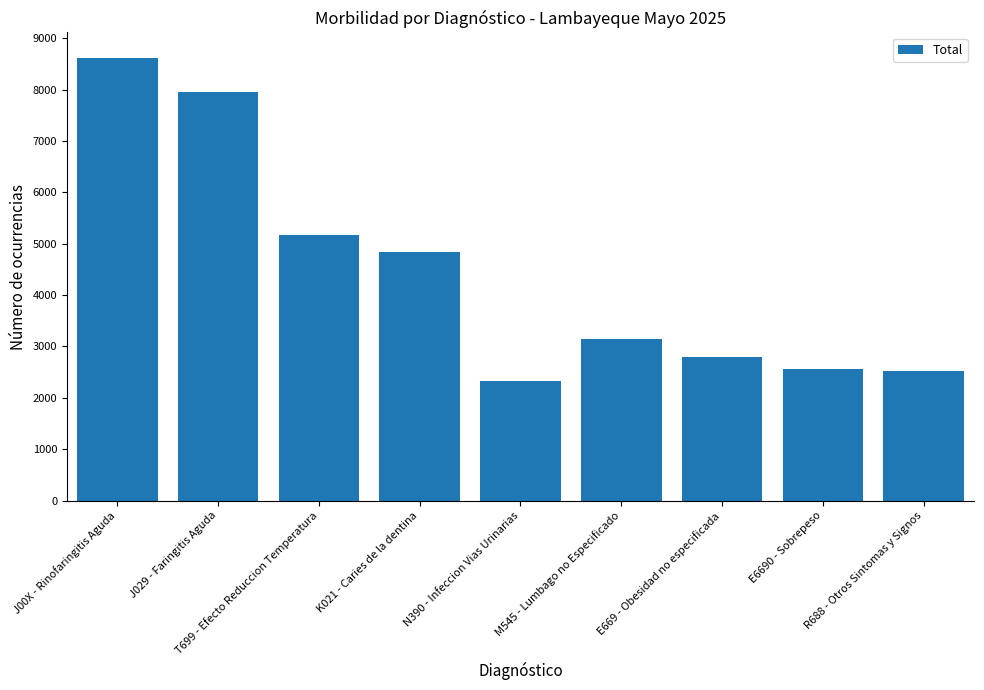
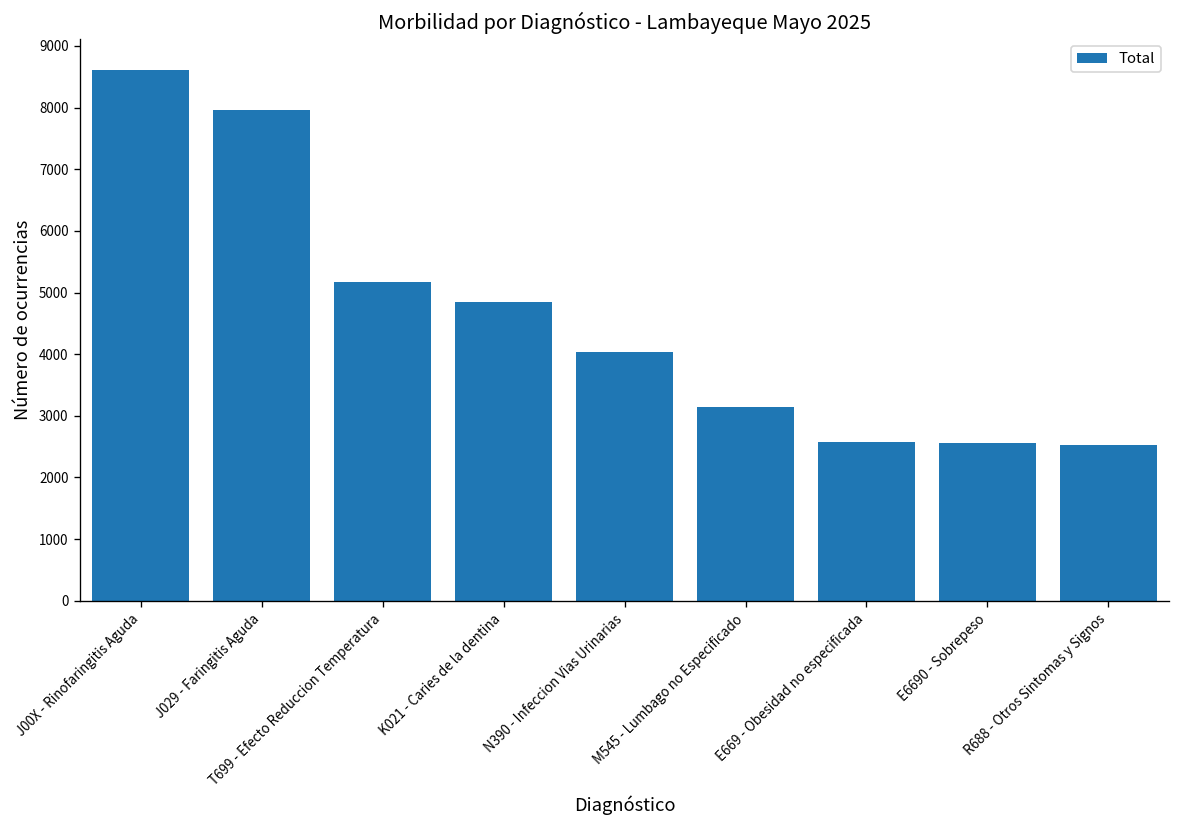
  {
    "J00X - Rinofaringitis Aguda": 8600,
    "J029 - Faringitis Aguda": 8000,
    "T699 - Efecto Reduccion Temperatura": 5200,
    "K021 - Caries de la dentina": 4800,
-   "N390 - Infeccion Vias Urinarias": 2300,
+   "N390 - Infeccion Vias Urinarias": 4000,
    "M545 - Lumbago no Especificado": 3200,
-   "E669 - Obesidad no especificada": 2800,
+   "E669 - Obesidad no especificada": 2600,
    "E6690 - Sobrepeso": 2600,
    "R688 - Otros Sintomas y Signos": 2500
  }
